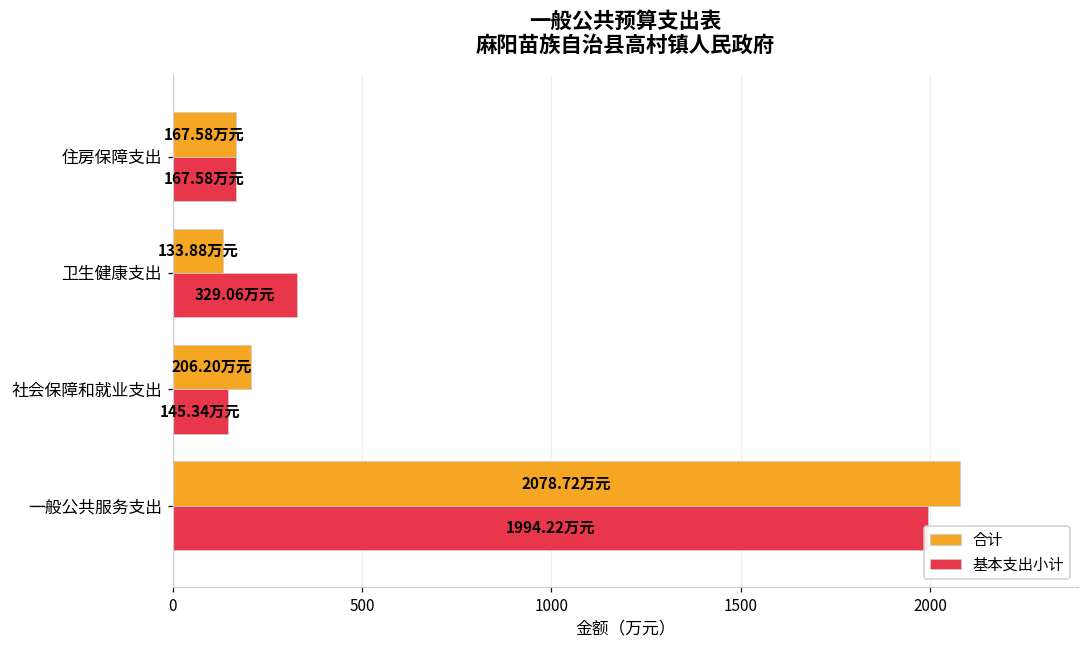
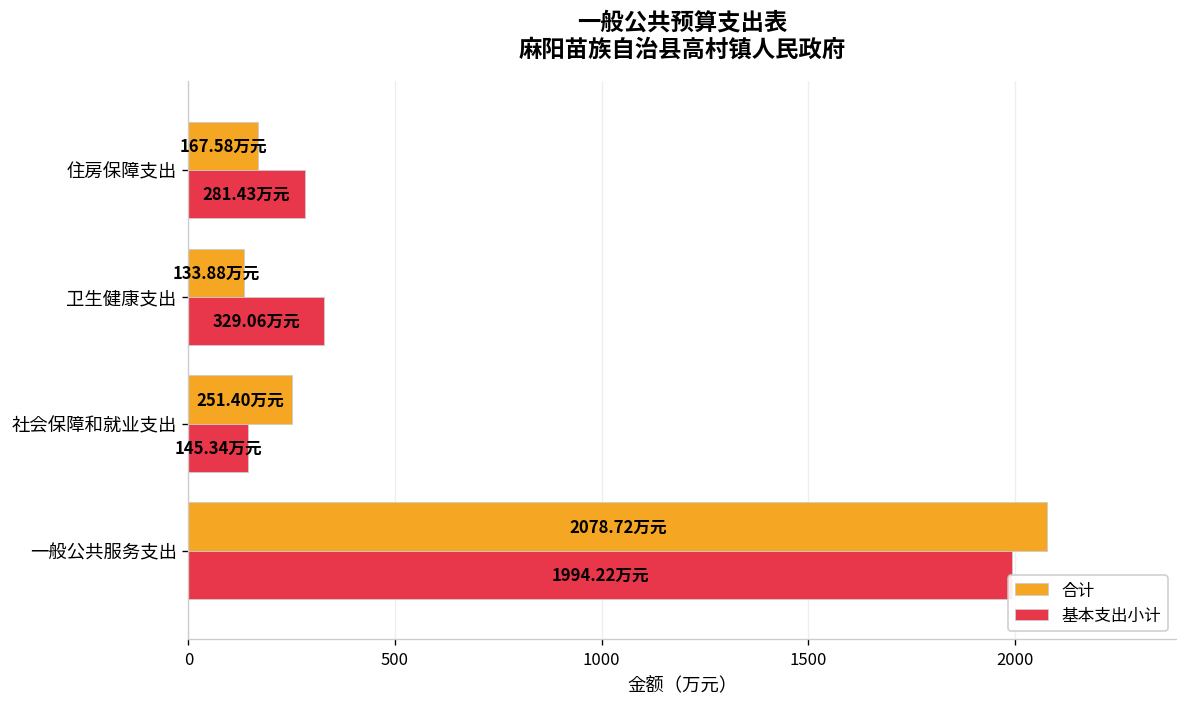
  {
    "合计": {
      "住房保障支出": 167.58,
      "卫生健康支出": 133.88,
-     "社会保障和就业支出": 206.20,
+     "社会保障和就业支出": 251.40,
      "一般公共服务支出": 2078.72
    },
    "基本支出小计": {
-     "住房保障支出": 167.58,
+     "住房保障支出": 281.43,
      "卫生健康支出": 329.06,
      "社会保障和就业支出": 145.34,
      "一般公共服务支出": 1994.22
    }
  }
